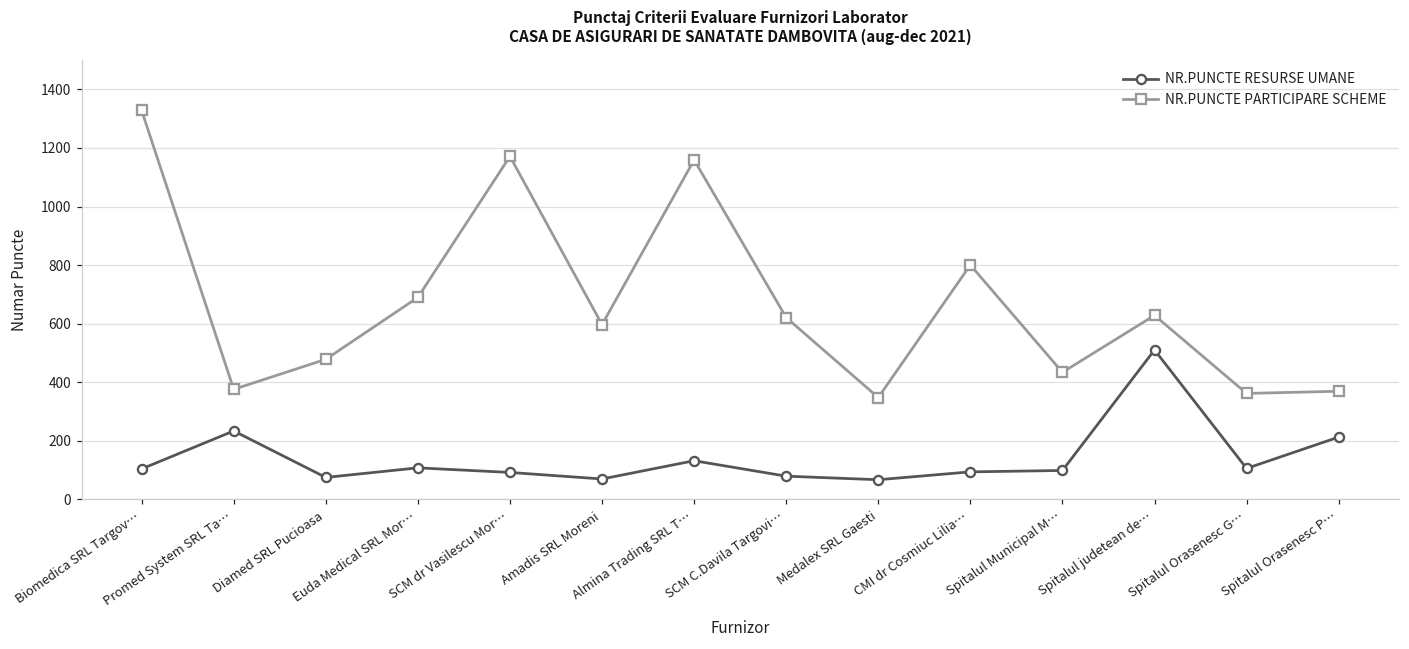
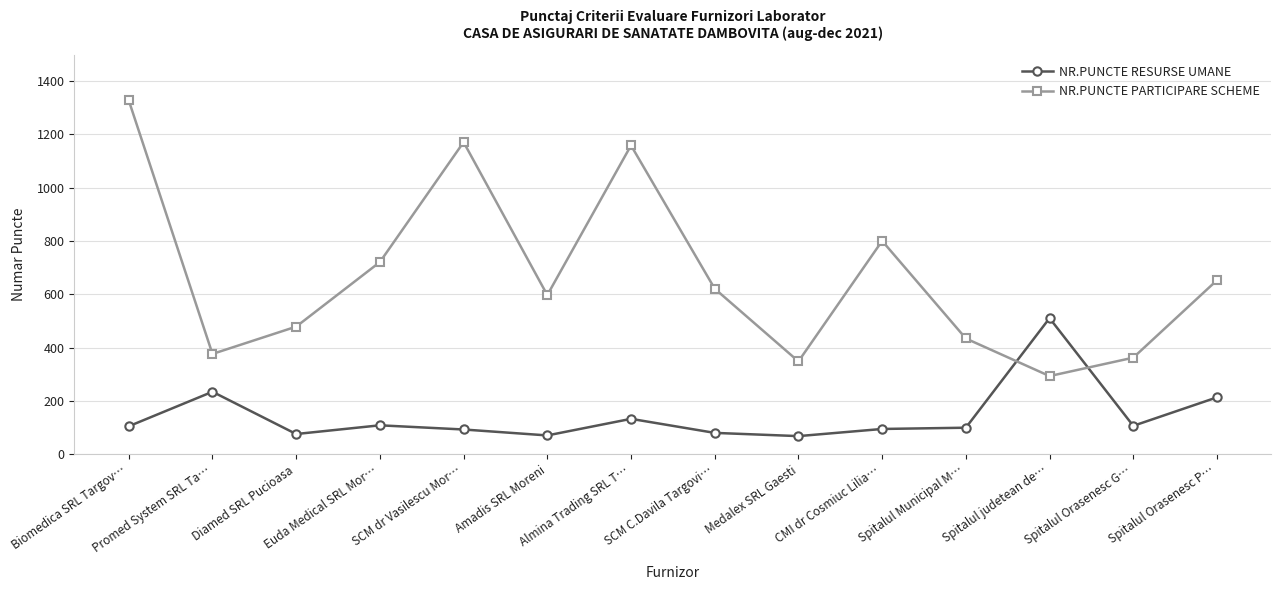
  {
    "NR.PUNCTE RESURSE UMANE": {
      "Biomedica SRL Targov…": 100,
      "Promed System SRL Ta…": 230,
      "Diamed SRL Pucioasa": 80,
      "Euda Medical SRL Mor…": 110,
      "SCM dr Vasilescu Mor…": 90,
      "Amadis SRL Moreni": 70,
      "Almina Trading SRL T…": 130,
      "SCM C.Davila Targovi…": 80,
      "Medalex SRL Gaesti": 70,
      "CMI dr Cosmiuc Lilia…": 90,
      "Spitalul Municipal M…": 100,
      "Spitalul judetean de…": 510,
      "Spitalul Orasenesc G…": 110,
      "Spitalul Orasenesc P…": 210
    },
    "NR.PUNCTE PARTICIPARE SCHEME": {
      "Biomedica SRL Targov…": 1330,
      "Promed System SRL Ta…": 380,
      "Diamed SRL Pucioasa": 480,
-     "Euda Medical SRL Mor…": 690,
+     "Euda Medical SRL Mor…": 720,
      "SCM dr Vasilescu Mor…": 1170,
      "Amadis SRL Moreni": 600,
      "Almina Trading SRL T…": 1160,
      "SCM C.Davila Targovi…": 620,
      "Medalex SRL Gaesti": 350,
      "CMI dr Cosmiuc Lilia…": 800,
      "Spitalul Municipal M…": 430,
-     "Spitalul judetean de…": 630,
+     "Spitalul judetean de…": 290,
      "Spitalul Orasenesc G…": 360,
-     "Spitalul Orasenesc P…": 370
+     "Spitalul Orasenesc P…": 650
    }
  }
